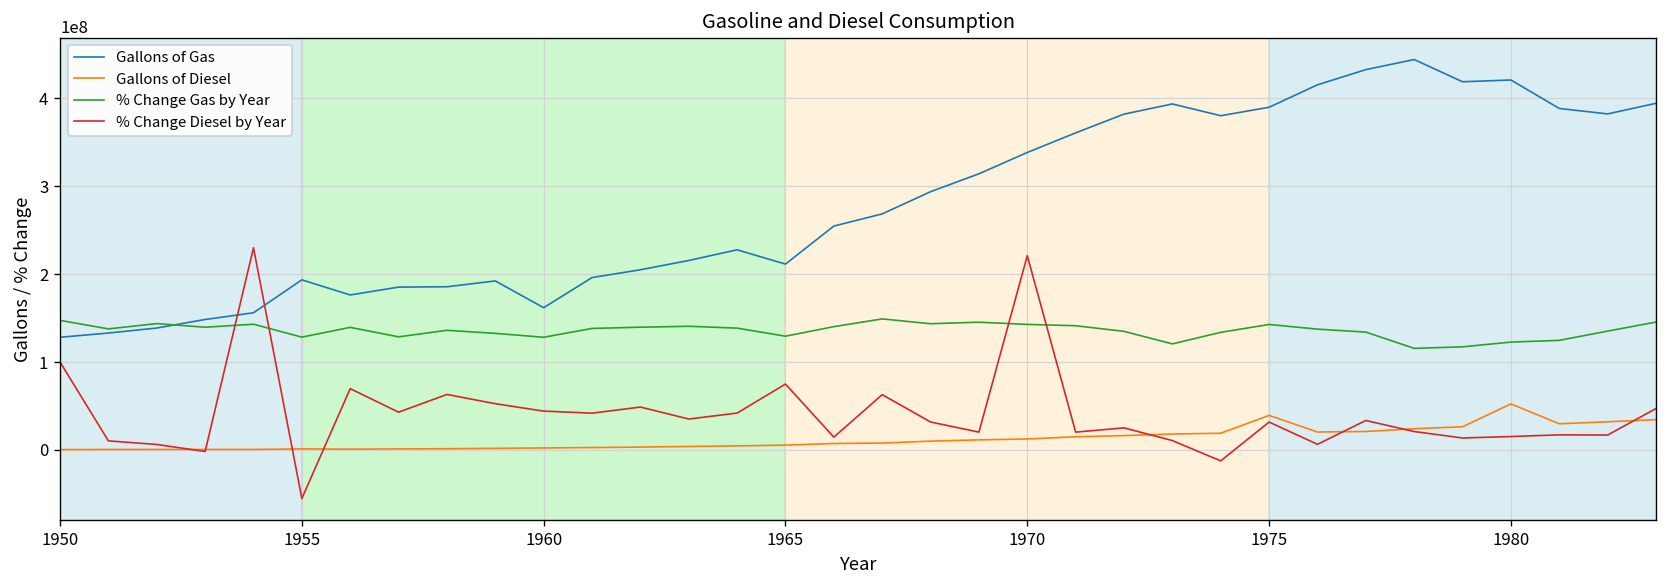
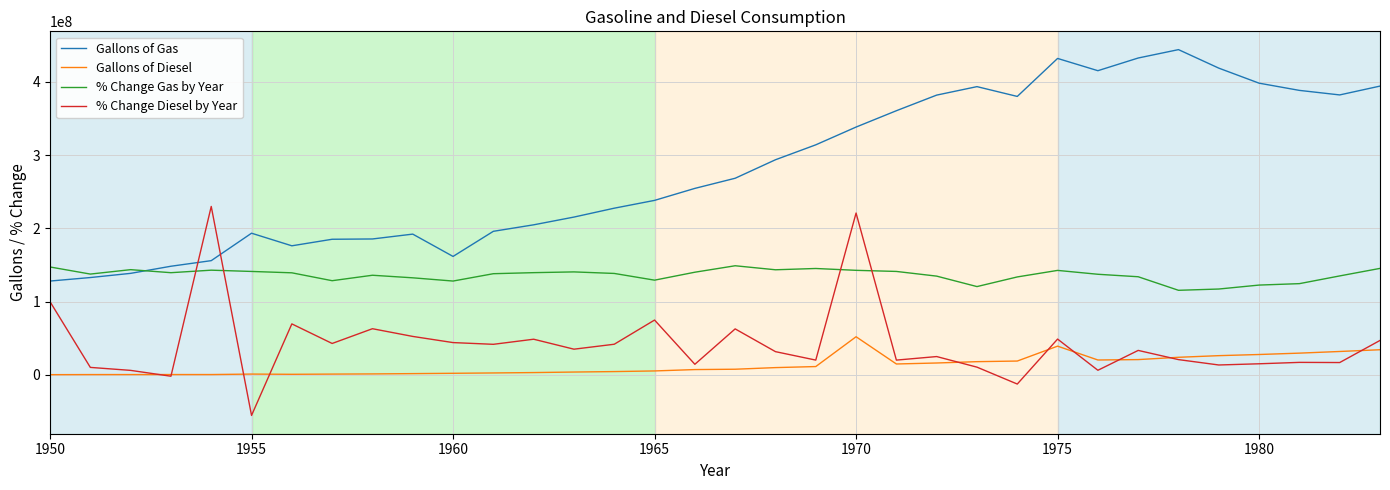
  {
    "Gallons of Gas": {
      "1950": 130000000,
      "1955": 190000000,
      "1960": 160000000,
-     "1965": 210000000,
+     "1965": 240000000,
      "1970": 340000000,
-     "1975": 390000000,
-     "1980": 420000000
+     "1975": 430000000,
+     "1980": 400000000
    },
    "Gallons of Diesel": {
      "1950": 0,
      "1955": 0,
      "1960": 0,
      "1965": 10000000,
-     "1970": 10000000,
+     "1970": 50000000,
      "1975": 40000000,
-     "1980": 50000000
+     "1980": 30000000
    },
    "% Change Gas by Year": {
      "1950": 150000000,
-     "1955": 130000000,
+     "1955": 140000000,
      "1960": 130000000,
      "1965": 130000000,
      "1970": 140000000,
      "1975": 140000000,
      "1980": 120000000
    },
    "% Change Diesel by Year": {
      "1950": 100000000,
      "1955": -60000000,
      "1960": 40000000,
      "1965": 70000000,
      "1970": 220000000,
-     "1975": 30000000,
+     "1975": 50000000,
      "1980": 20000000
    }
  }
